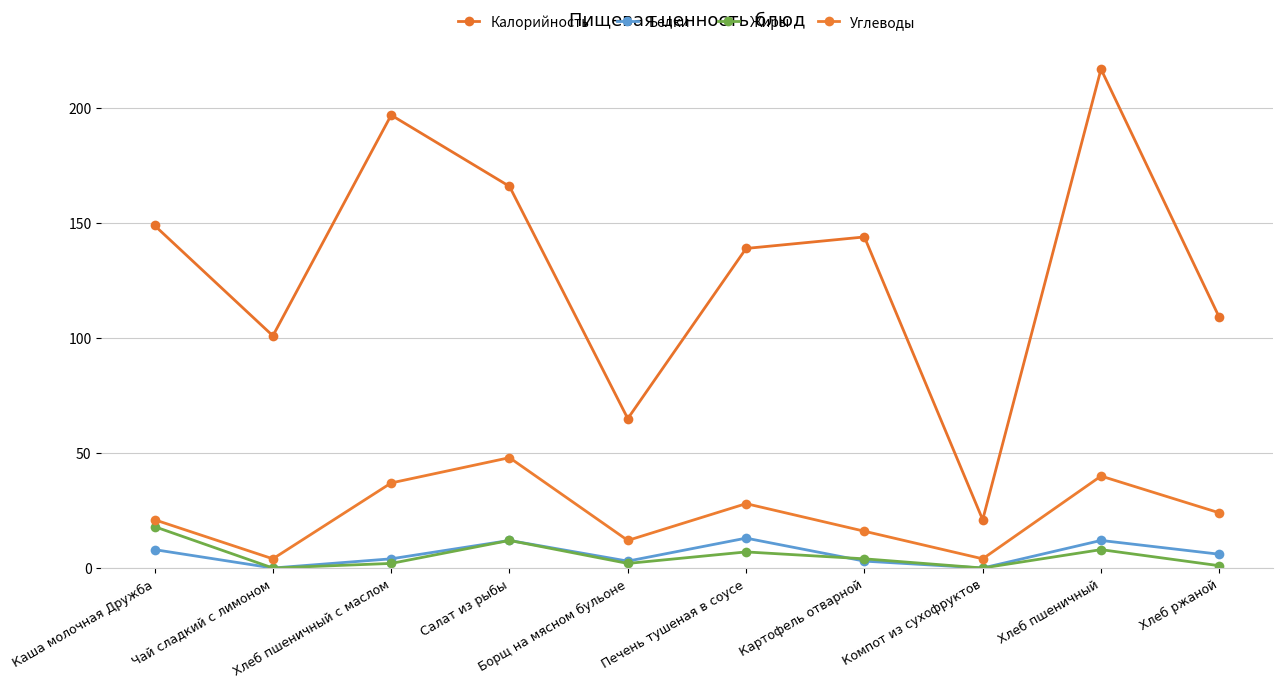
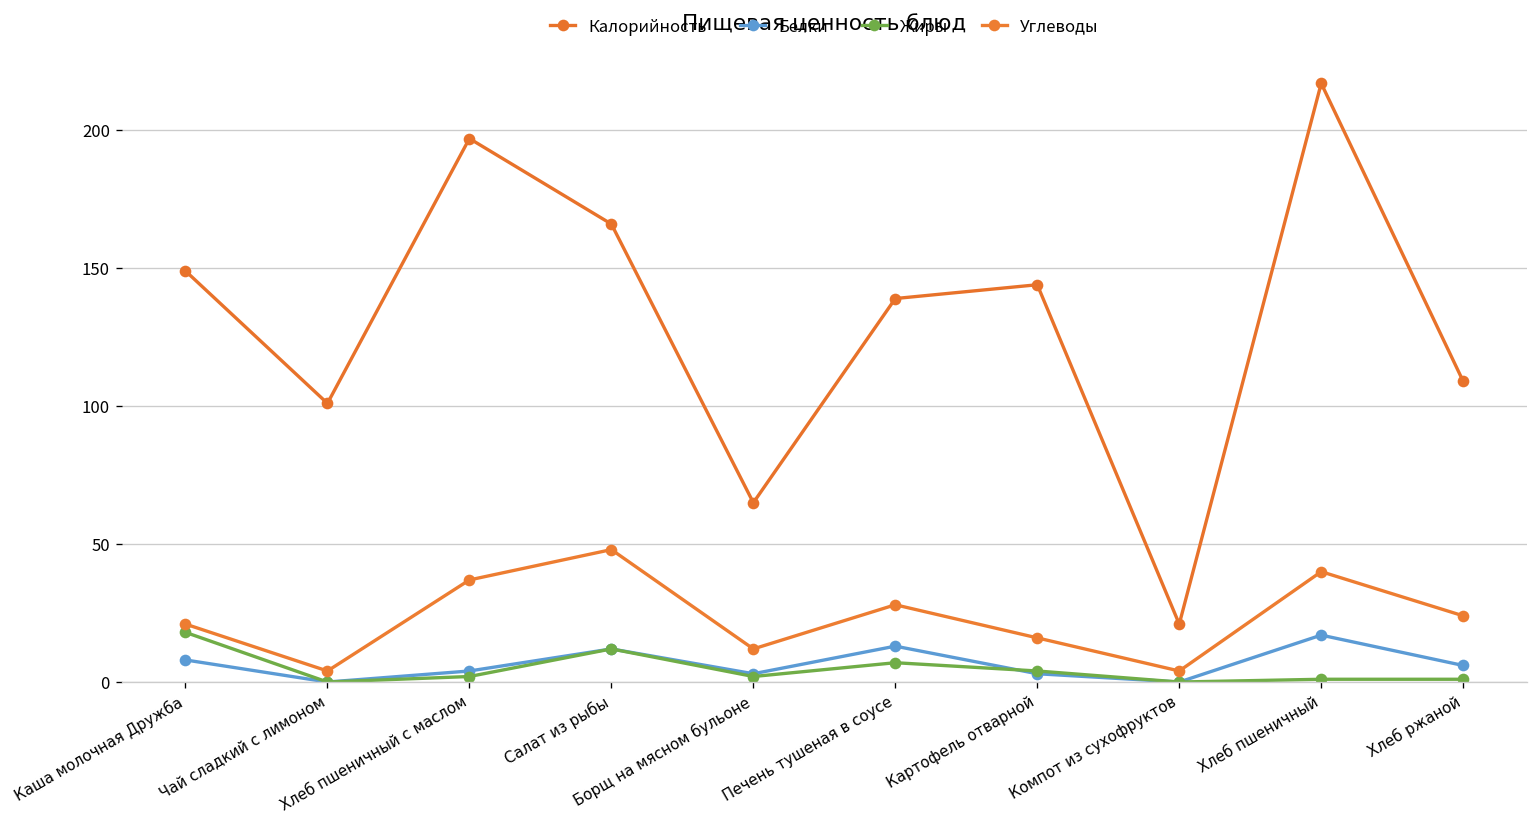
  {
    "Белки": {
      "Каша молочная Дружба": 8,
      "Хлеб пшеничный с маслом": 4,
      "Печень тушеная в соусе": 13,
-     "Хлеб пшеничный": 12,
+     "Хлеб пшеничный": 17,
      "Хлеб ржаной": 6
    },
    "Жиры": {
      "Каша молочная Дружба": 18,
      "Хлеб пшеничный с маслом": 2,
      "Печень тушеная в соусе": 7,
-     "Хлеб пшеничный": 8,
+     "Хлеб пшеничный": 1,
      "Хлеб ржаной": 1
    }
  }
